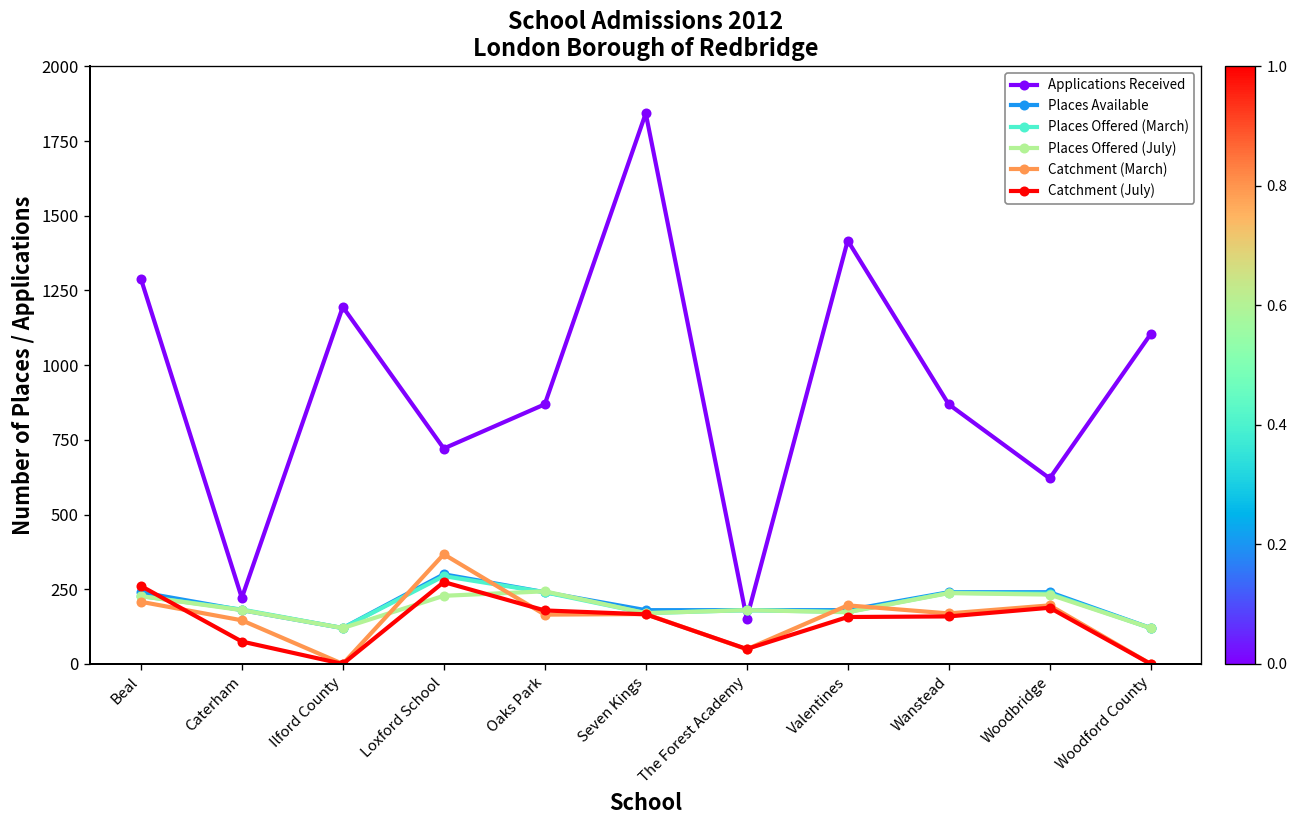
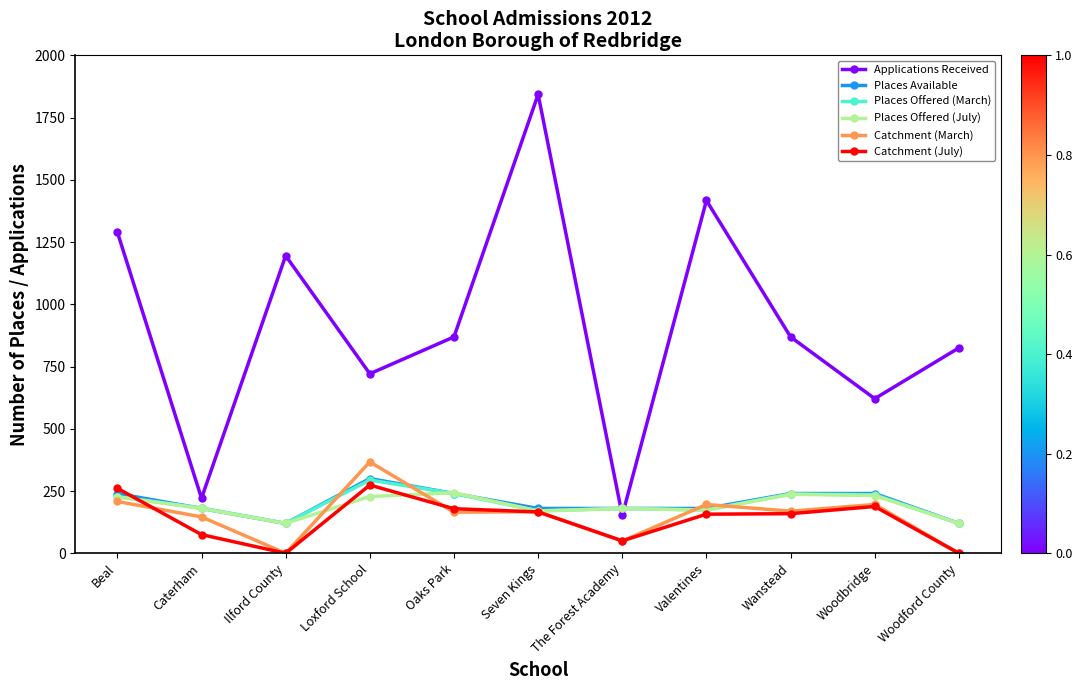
  {
    "Applications Received": {
      "Beal": 1290,
      "Caterham": 220,
      "Ilford County": 1200,
      "Loxford School": 720,
      "Oaks Park": 870,
      "Seven Kings": 1840,
      "The Forest Academy": 150,
      "Valentines": 1420,
      "Wanstead": 870,
      "Woodbridge": 620,
-     "Woodford County": 1100
+     "Woodford County": 830
    },
    "Places Available": {
      "Beal": 240
    },
    "Places Offered (July)": {
      "Loxford School": 230
    },
    "Catchment (March)": {
      "Beal": 210,
      "Caterham": 150,
      "Loxford School": 370,
      "Oaks Park": 170,
      "Valentines": 200,
      "Wanstead": 170
    },
    "Catchment (July)": {
      "Beal": 260,
      "Caterham": 80,
      "Loxford School": 270,
      "Oaks Park": 180,
      "Valentines": 160,
      "Wanstead": 160
    }
  }
